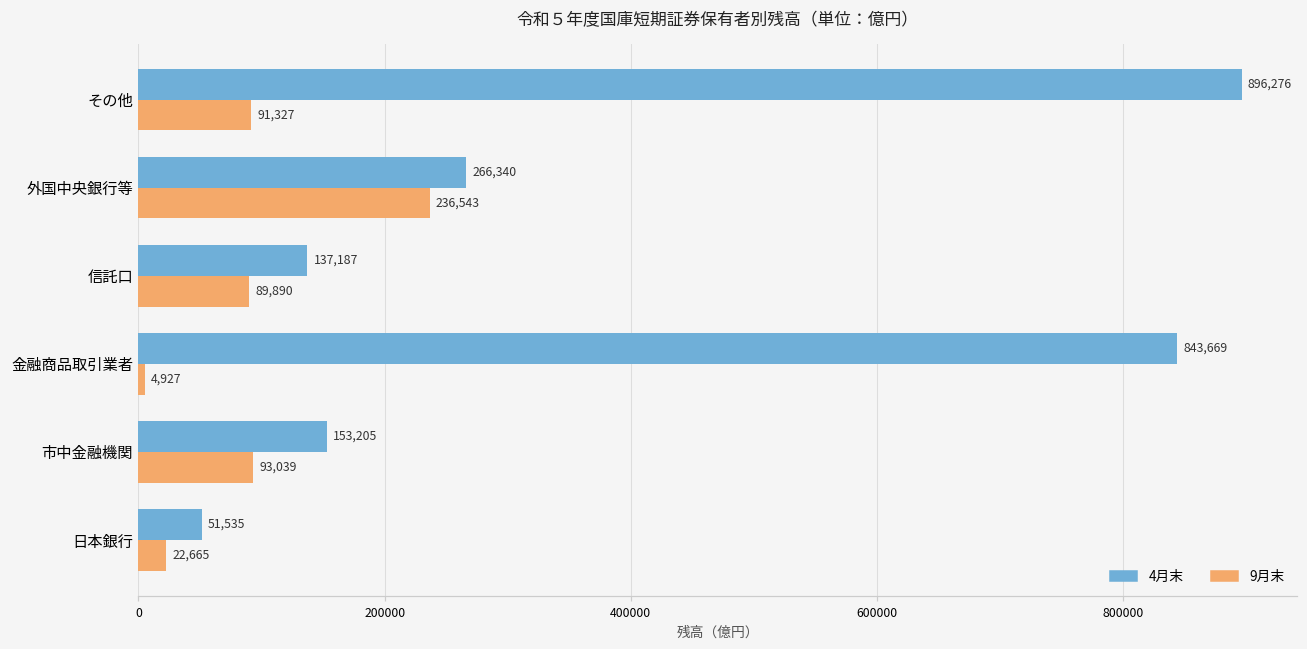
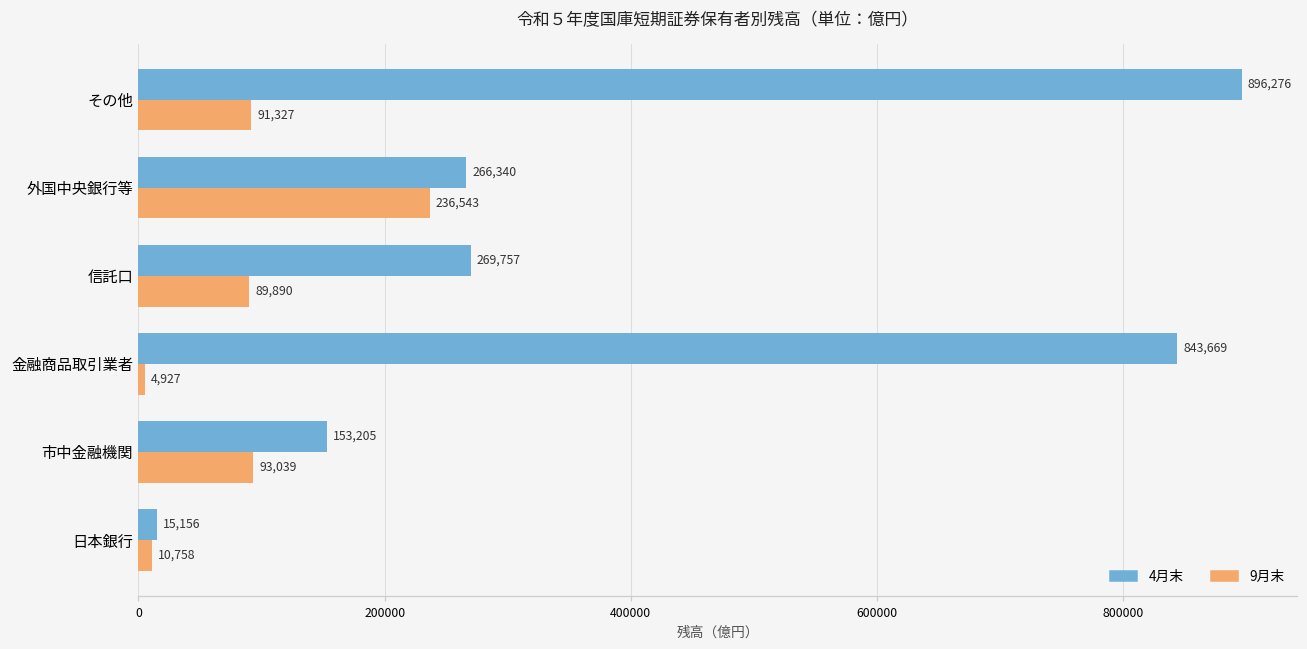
  {
    "4月末": {
      "その他": "896,276",
      "外国中央銀行等": "266,340",
-     "信託口": "137,187",
+     "信託口": "269,757",
      "金融商品取引業者": "843,669",
      "市中金融機関": "153,205",
-     "日本銀行": "51,535"
+     "日本銀行": "15,156"
    },
    "9月末": {
      "その他": "91,327",
      "外国中央銀行等": "236,543",
      "信託口": "89,890",
      "金融商品取引業者": "4,927",
      "市中金融機関": "93,039",
-     "日本銀行": "22,665"
+     "日本銀行": "10,758"
    }
  }
